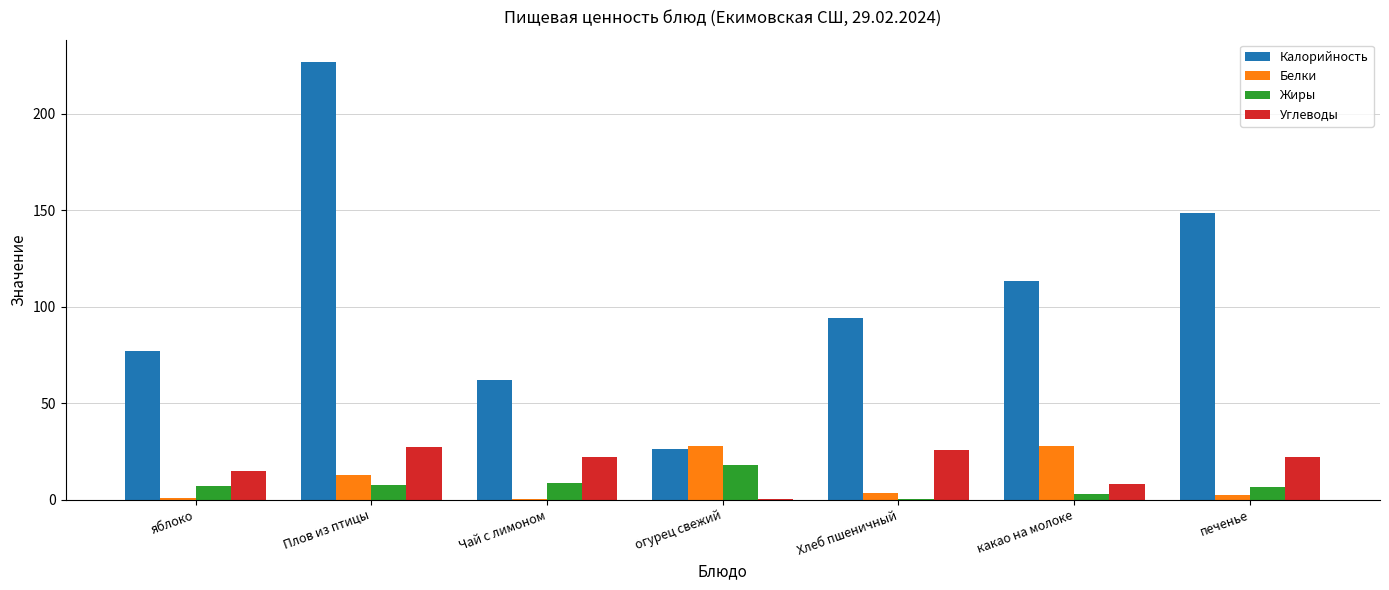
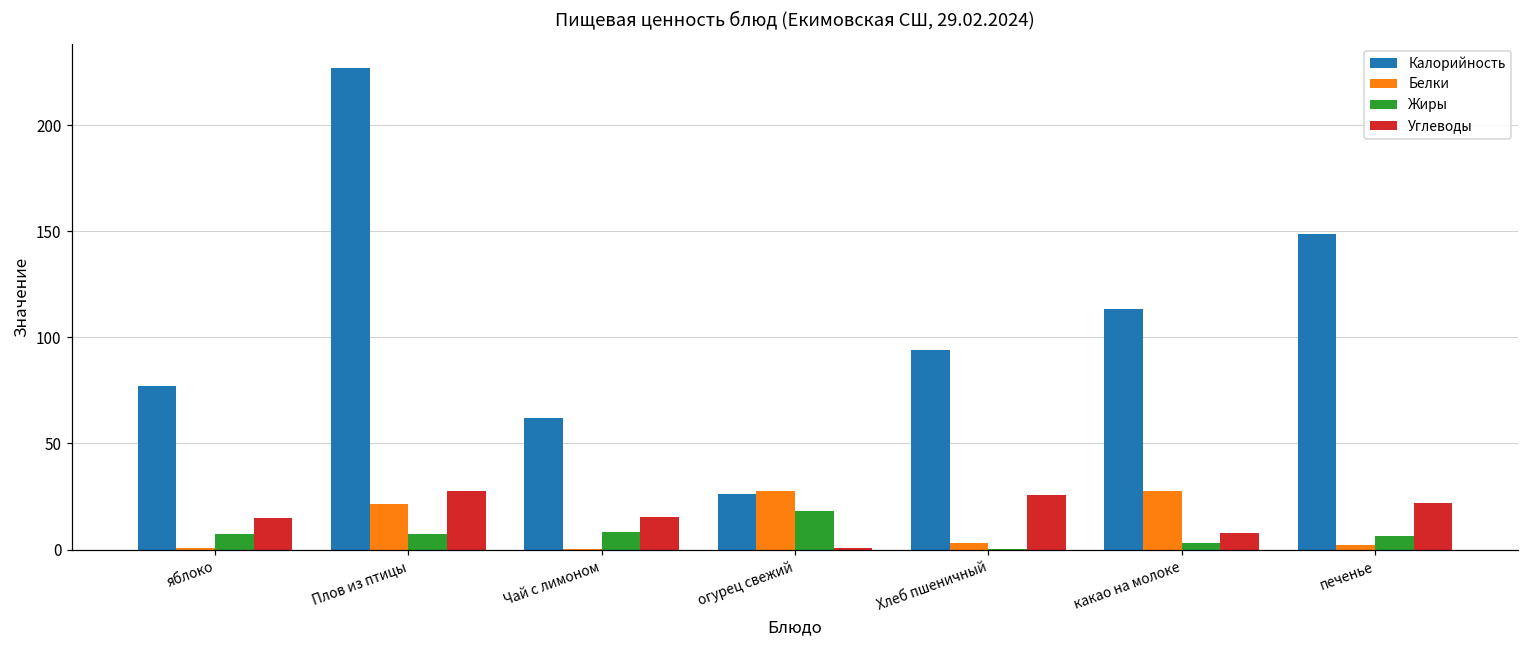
  {
    "Калорийность": {
      "яблоко": 77,
      "Плов из птицы": 227,
      "Чай с лимоном": 62,
      "огурец свежий": 26,
      "Хлеб пшеничный": 94,
      "какао на молоке": 113,
      "печенье": 149
    },
    "Белки": {
-     "Плов из птицы": 13,
+     "Плов из птицы": 21,
      "огурец свежий": 28,
      "Хлеб пшеничный": 3,
      "какао на молоке": 28,
      "печенье": 2
    },
    "Жиры": {
      "яблоко": 7,
      "Плов из птицы": 7,
      "Чай с лимоном": 8,
      "огурец свежий": 18,
      "какао на молоке": 3,
      "печенье": 6
    },
    "Углеводы": {
      "яблоко": 15,
      "Плов из птицы": 27,
-     "Чай с лимоном": 22,
+     "Чай с лимоном": 15,
      "Хлеб пшеничный": 26,
      "какао на молоке": 8,
      "печенье": 22
    }
  }
